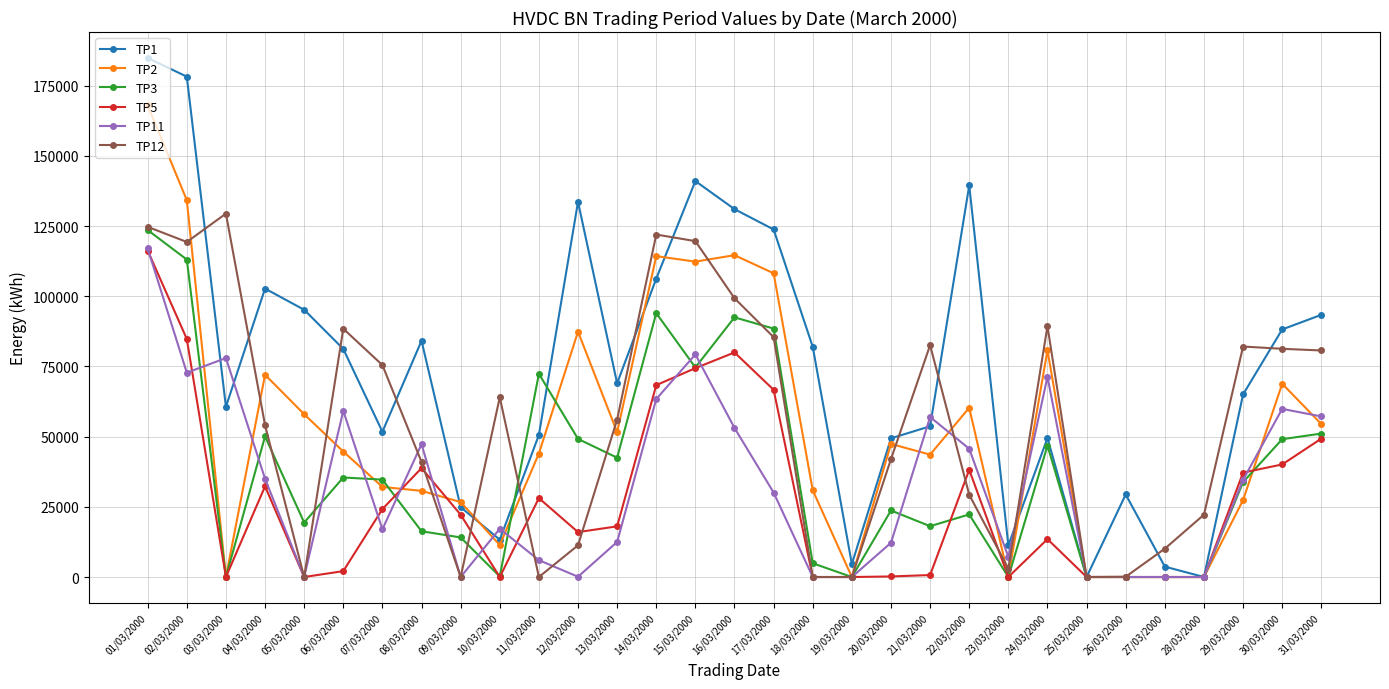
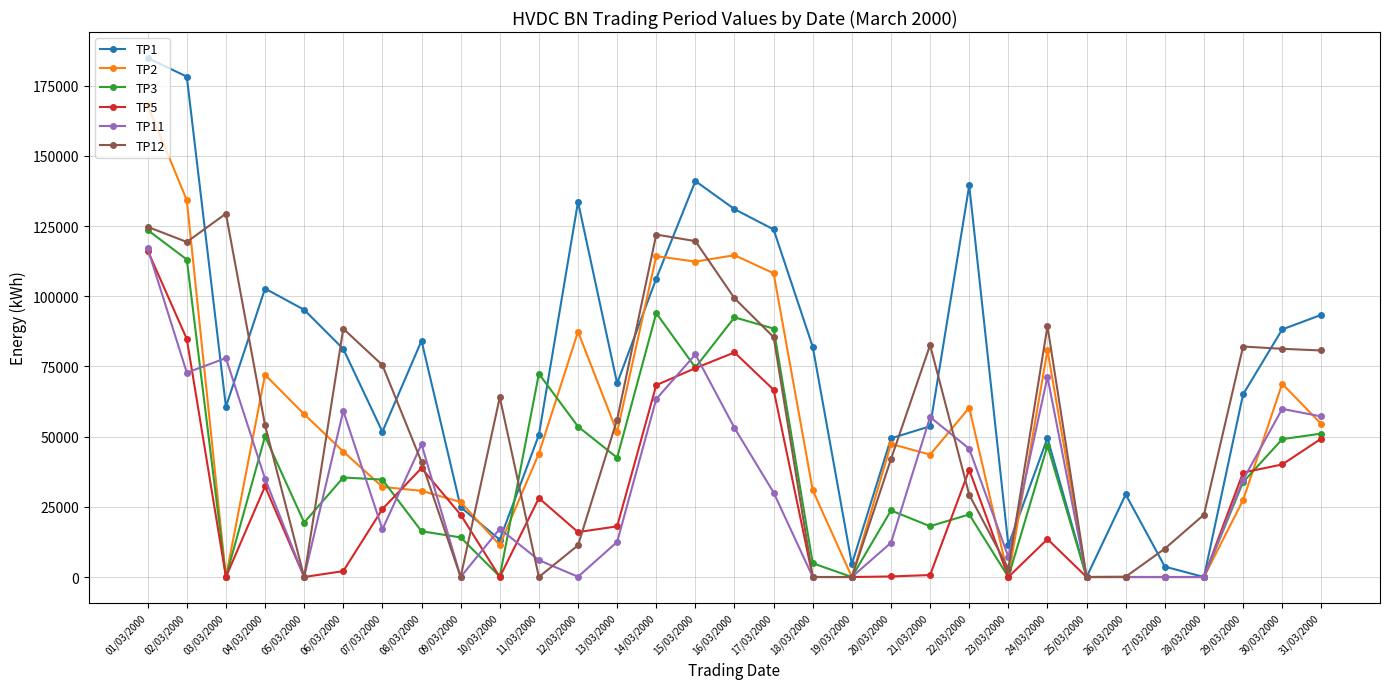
  {
    "TP1": {
      "02/03/2000": 178000,
      "03/03/2000": 61000,
      "04/03/2000": 103000,
      "05/03/2000": 95000,
      "06/03/2000": 81000,
      "07/03/2000": 52000,
      "08/03/2000": 84000,
      "09/03/2000": 25000,
      "10/03/2000": 13000,
      "11/03/2000": 51000,
      "12/03/2000": 134000,
      "13/03/2000": 69000,
      "14/03/2000": 106000,
      "15/03/2000": 141000,
      "16/03/2000": 131000,
      "17/03/2000": 124000,
      "18/03/2000": 82000,
      "19/03/2000": 5000,
      "20/03/2000": 49000,
      "21/03/2000": 54000,
      "22/03/2000": 140000,
      "23/03/2000": 11000,
      "24/03/2000": 50000,
      "26/03/2000": 29000,
      "27/03/2000": 4000,
      "29/03/2000": 65000,
      "30/03/2000": 88000,
      "31/03/2000": 93000
    },
    "TP2": {
      "02/03/2000": 134000,
      "04/03/2000": 72000,
      "05/03/2000": 58000,
      "06/03/2000": 45000,
      "07/03/2000": 32000,
      "08/03/2000": 31000,
      "09/03/2000": 27000,
      "10/03/2000": 11000,
      "11/03/2000": 44000,
      "12/03/2000": 87000,
      "13/03/2000": 52000,
      "14/03/2000": 114000,
      "15/03/2000": 112000,
      "16/03/2000": 115000,
      "17/03/2000": 108000,
      "18/03/2000": 31000,
      "20/03/2000": 47000,
      "21/03/2000": 44000,
      "22/03/2000": 60000,
      "24/03/2000": 81000,
      "29/03/2000": 27000,
      "30/03/2000": 69000,
      "31/03/2000": 55000
    },
    "TP3": {
      "01/03/2000": 124000,
      "02/03/2000": 113000,
      "04/03/2000": 50000,
      "05/03/2000": 19000,
      "06/03/2000": 35000,
      "07/03/2000": 35000,
      "08/03/2000": 16000,
      "09/03/2000": 14000,
      "11/03/2000": 72000,
-     "12/03/2000": 49000,
+     "12/03/2000": 54000,
      "13/03/2000": 43000,
      "14/03/2000": 94000,
      "16/03/2000": 93000,
      "17/03/2000": 89000,
      "18/03/2000": 5000,
      "20/03/2000": 24000,
      "21/03/2000": 18000,
      "22/03/2000": 22000,
      "24/03/2000": 47000,
      "30/03/2000": 49000,
      "31/03/2000": 51000
    },
    "TP5": {
      "02/03/2000": 85000,
      "04/03/2000": 32000,
      "06/03/2000": 2000,
      "07/03/2000": 24000,
      "08/03/2000": 39000,
      "09/03/2000": 22000,
      "11/03/2000": 28000,
      "12/03/2000": 16000,
      "13/03/2000": 18000,
      "14/03/2000": 68000,
      "16/03/2000": 80000,
      "17/03/2000": 67000,
      "20/03/2000": 0,
      "21/03/2000": 1000,
      "22/03/2000": 38000,
      "24/03/2000": 14000,
      "29/03/2000": 37000,
      "30/03/2000": 40000,
      "31/03/2000": 49000
    },
    "TP11": {
      "02/03/2000": 73000,
      "03/03/2000": 78000,
      "04/03/2000": 35000,
      "06/03/2000": 59000,
      "07/03/2000": 17000,
      "08/03/2000": 47000,
      "10/03/2000": 17000,
      "11/03/2000": 6000,
      "12/03/2000": 0,
      "13/03/2000": 13000,
      "14/03/2000": 63000,
      "15/03/2000": 79000,
      "16/03/2000": 53000,
      "17/03/2000": 30000,
      "20/03/2000": 12000,
      "21/03/2000": 57000,
      "22/03/2000": 46000,
      "23/03/2000": 7000,
      "24/03/2000": 71000,
      "30/03/2000": 60000,
      "31/03/2000": 57000
    },
    "TP12": {
      "01/03/2000": 125000,
      "02/03/2000": 119000,
      "03/03/2000": 129000,
      "04/03/2000": 54000,
      "06/03/2000": 88000,
      "07/03/2000": 76000,
      "08/03/2000": 41000,
      "10/03/2000": 64000,
      "11/03/2000": 0,
      "12/03/2000": 11000,
      "13/03/2000": 56000,
      "14/03/2000": 122000,
      "15/03/2000": 120000,
      "16/03/2000": 99000,
      "17/03/2000": 85000,
      "20/03/2000": 42000,
      "21/03/2000": 83000,
      "22/03/2000": 29000,
      "23/03/2000": 3000,
      "24/03/2000": 89000,
      "27/03/2000": 10000,
      "28/03/2000": 22000,
      "29/03/2000": 82000,
      "30/03/2000": 81000,
      "31/03/2000": 81000
    }
  }
